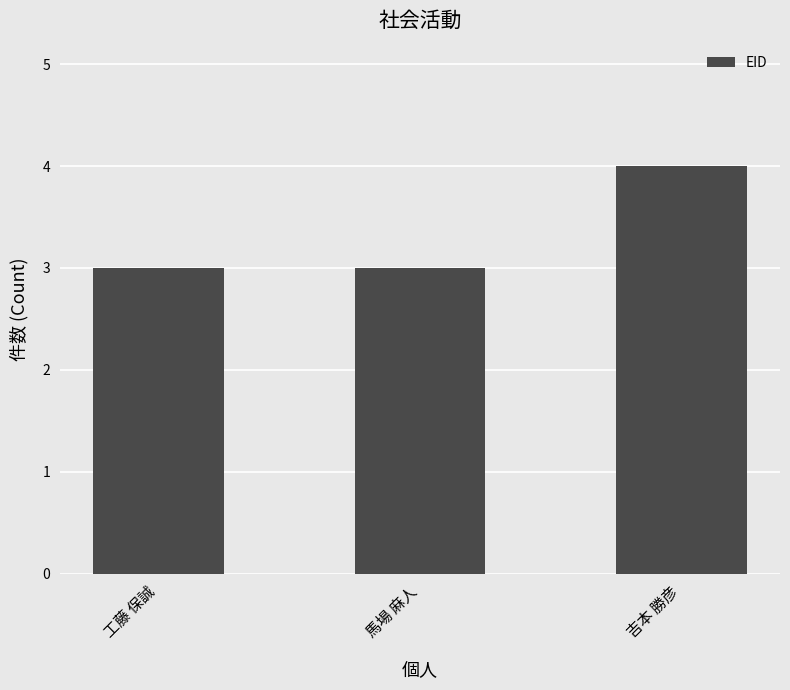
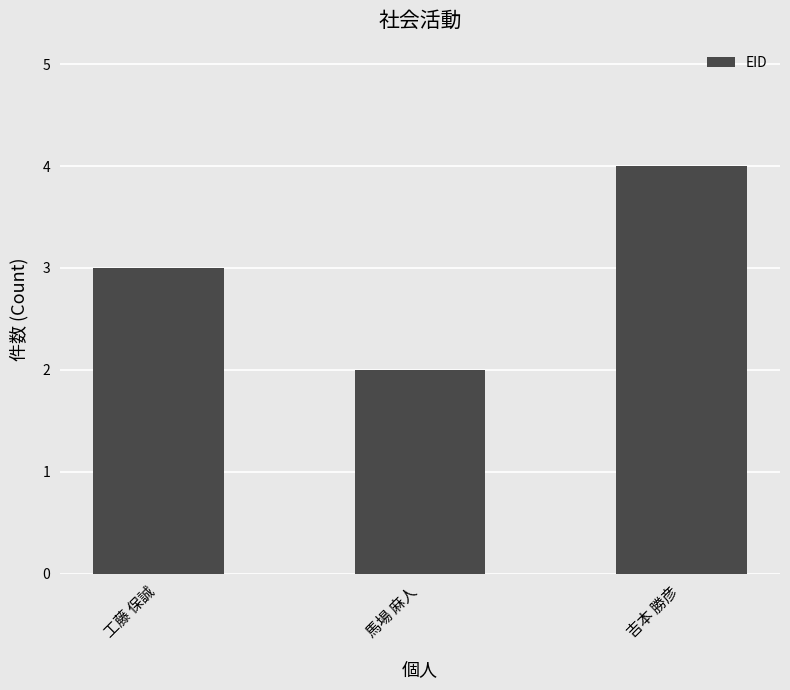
  {
    "工藤 保誠": 3,
-   "馬場 麻人": 3,
+   "馬場 麻人": 2,
    "吉本 勝彦": 4
  }
